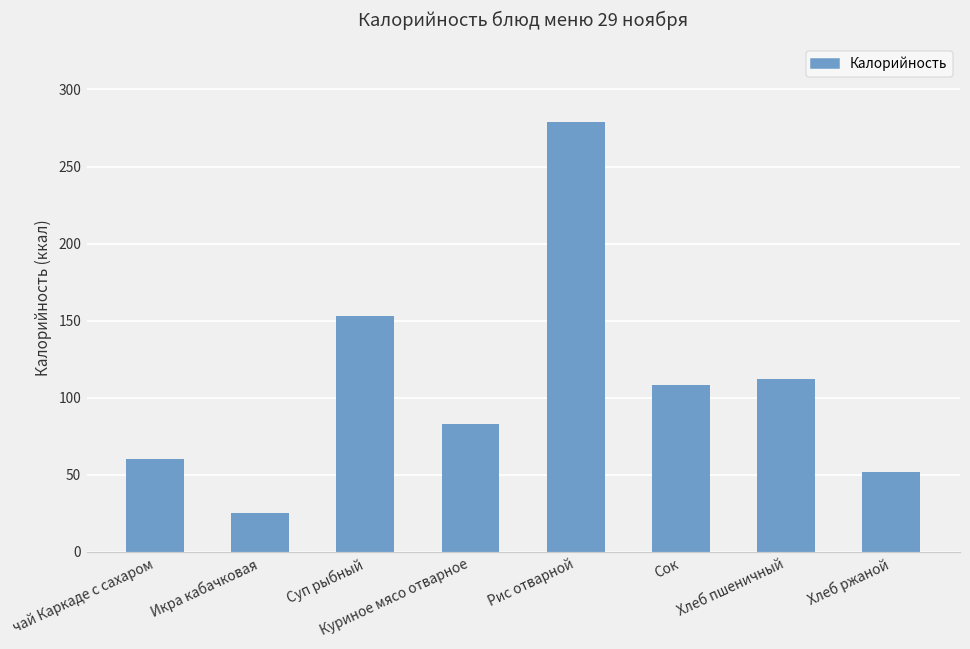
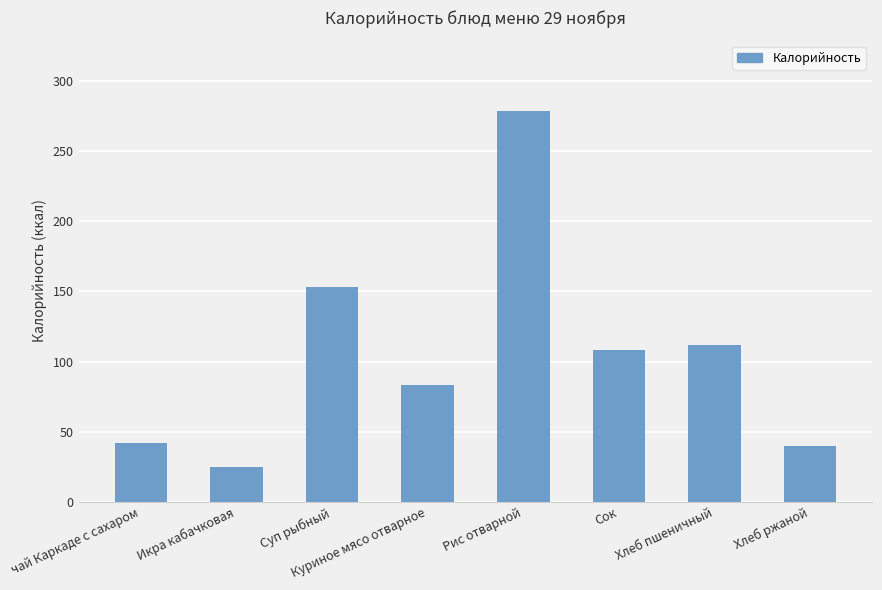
  {
-   "чай Каркаде с сахаром": 60,
+   "чай Каркаде с сахаром": 42,
    "Икра кабачковая": 25,
    "Суп рыбный": 153,
    "Куриное мясо отварное": 83,
    "Рис отварной": 279,
    "Сок": 108,
    "Хлеб пшеничный": 112,
-   "Хлеб ржаной": 52
+   "Хлеб ржаной": 40
  }
